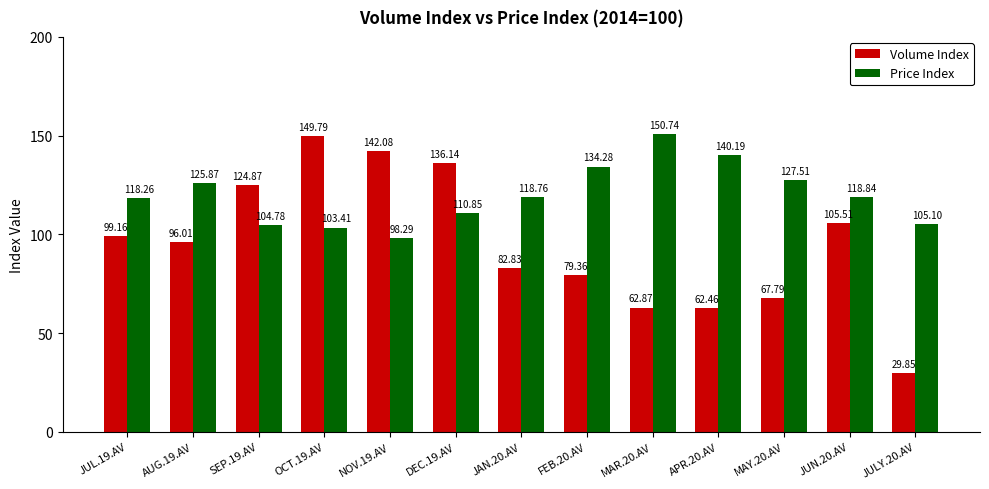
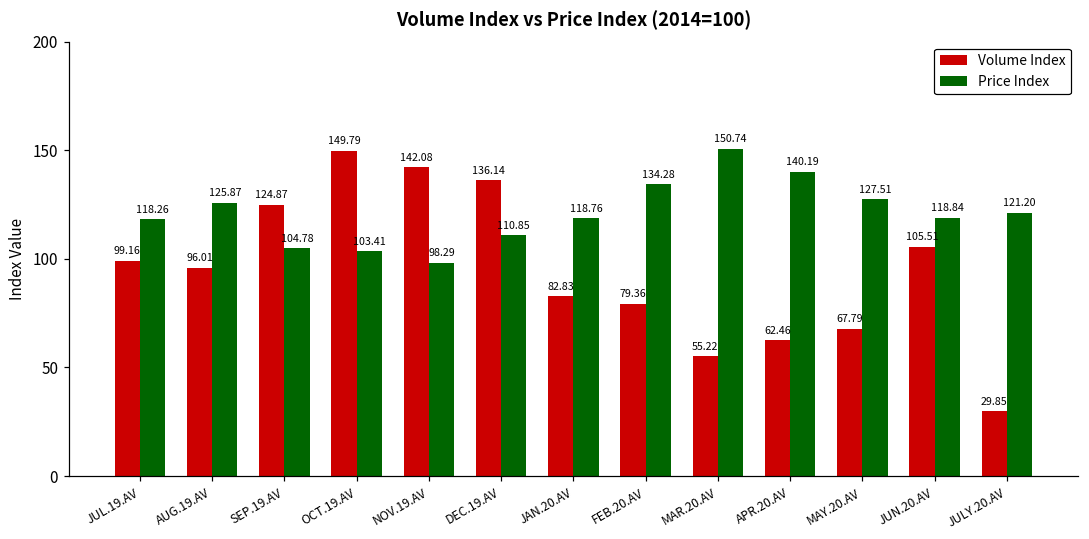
  {
    "Volume Index": {
      "JUL.19.AV": 99.16,
      "AUG.19.AV": 96.01,
      "SEP.19.AV": 124.87,
      "OCT.19.AV": 149.79,
      "NOV.19.AV": 142.08,
      "DEC.19.AV": 136.14,
      "JAN.20.AV": 82.83,
      "FEB.20.AV": 79.36,
-     "MAR.20.AV": 62.87,
+     "MAR.20.AV": 55.22,
      "APR.20.AV": 62.46,
      "MAY.20.AV": 67.79,
      "JUN.20.AV": 105.51,
      "JULY.20.AV": 29.85
    },
    "Price Index": {
      "JUL.19.AV": 118.26,
      "AUG.19.AV": 125.87,
      "SEP.19.AV": 104.78,
      "OCT.19.AV": 103.41,
      "NOV.19.AV": 98.29,
      "DEC.19.AV": 110.85,
      "JAN.20.AV": 118.76,
      "FEB.20.AV": 134.28,
      "MAR.20.AV": 150.74,
      "APR.20.AV": 140.19,
      "MAY.20.AV": 127.51,
      "JUN.20.AV": 118.84,
-     "JULY.20.AV": 105.10
+     "JULY.20.AV": 121.20
    }
  }
